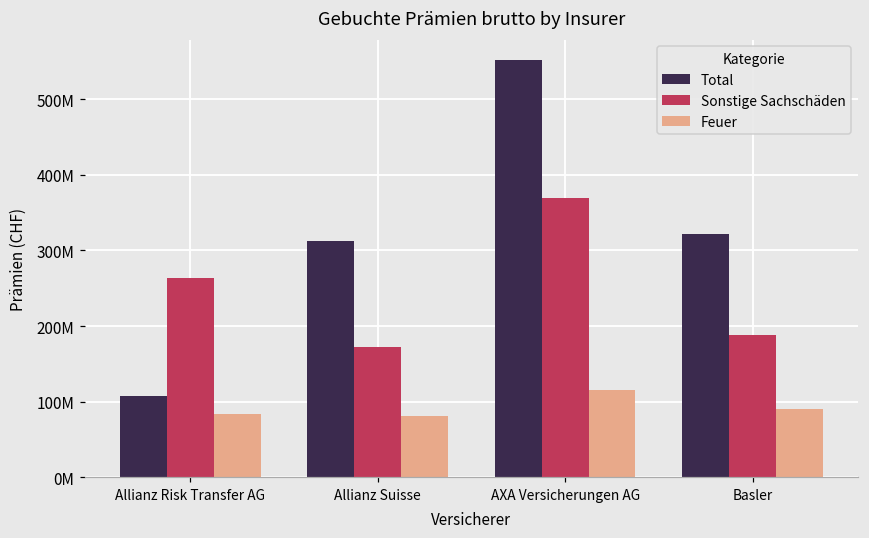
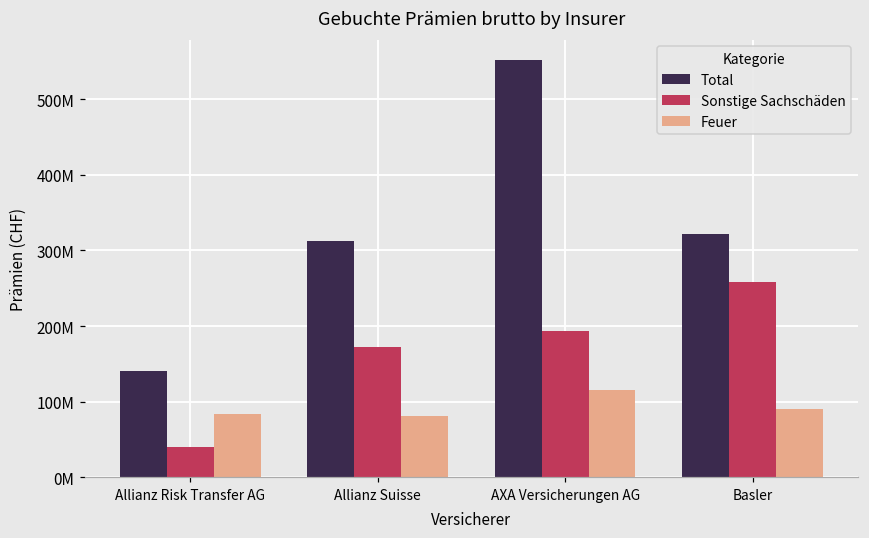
  {
    "Total": {
-     "Allianz Risk Transfer AG": 110000000,
+     "Allianz Risk Transfer AG": 140000000,
      "Allianz Suisse": 310000000,
      "AXA Versicherungen AG": 550000000,
      "Basler": 320000000
    },
    "Sonstige Sachschäden": {
-     "Allianz Risk Transfer AG": 260000000,
+     "Allianz Risk Transfer AG": 40000000,
      "Allianz Suisse": 170000000,
-     "AXA Versicherungen AG": 370000000,
-     "Basler": 190000000
+     "AXA Versicherungen AG": 190000000,
+     "Basler": 260000000
    },
    "Feuer": {
      "Allianz Risk Transfer AG": 80000000,
      "Allianz Suisse": 80000000,
      "AXA Versicherungen AG": 120000000,
      "Basler": 90000000
    }
  }
